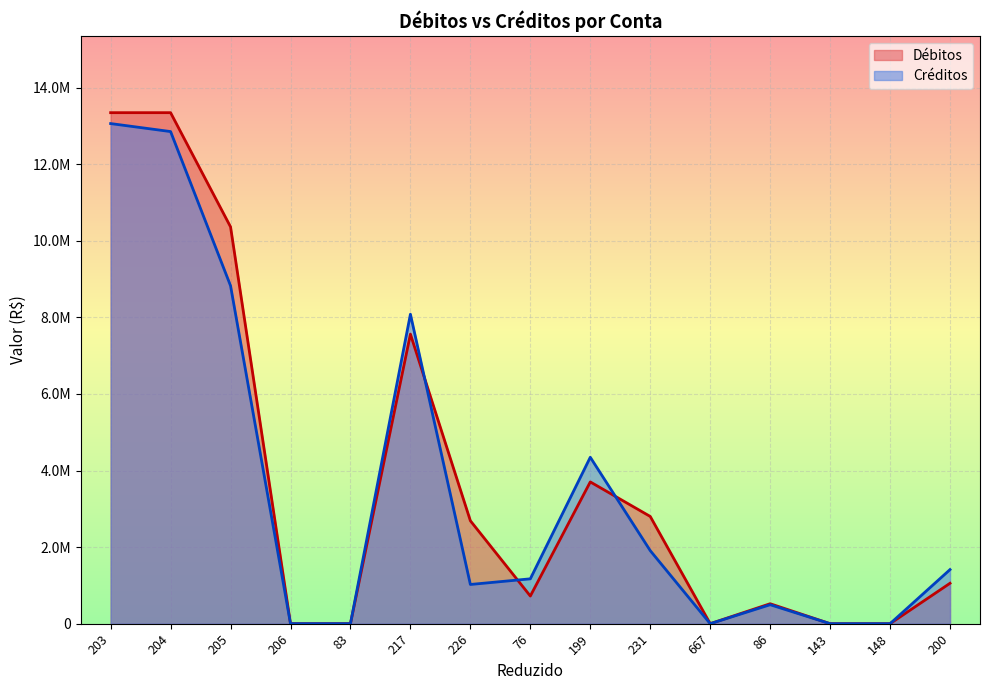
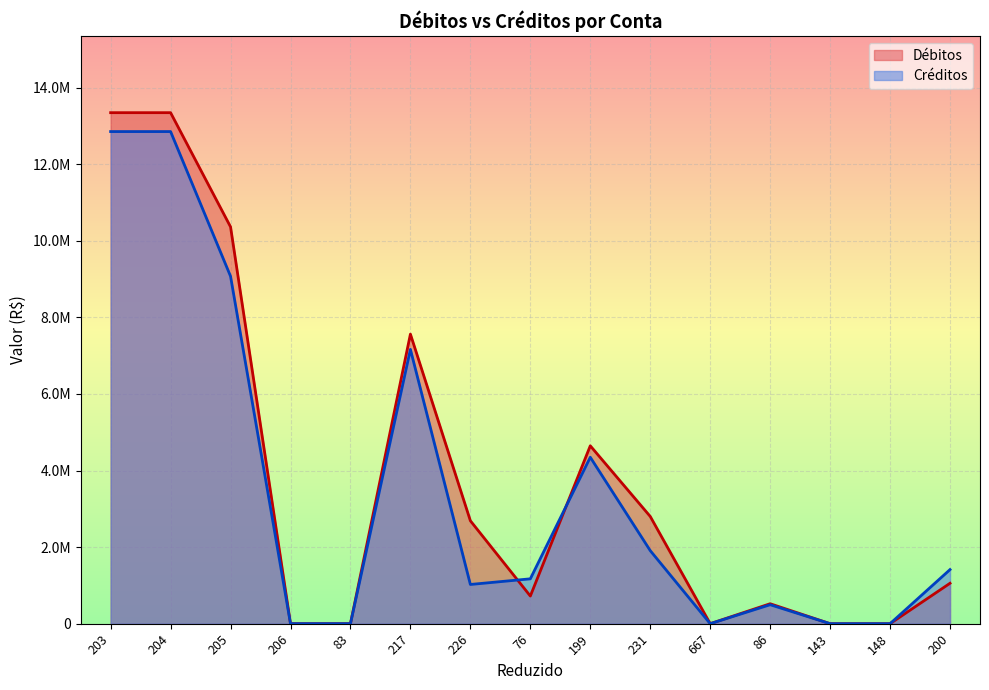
  {
    "Débitos": {
      "203": 13300000,
      "204": 13300000,
      "205": 10400000,
      "217": 7600000,
      "226": 2700000,
      "76": 700000,
-     "199": 3700000,
+     "199": 4600000,
      "231": 2800000,
      "200": 1100000
    },
    "Créditos": {
-     "203": 13100000,
+     "203": 12900000,
      "204": 12900000,
-     "205": 8800000,
-     "217": 8100000,
+     "205": 9100000,
+     "217": 7200000,
      "226": 1000000,
      "76": 1200000,
      "199": 4300000,
      "231": 1900000,
      "200": 1400000
    }
  }
